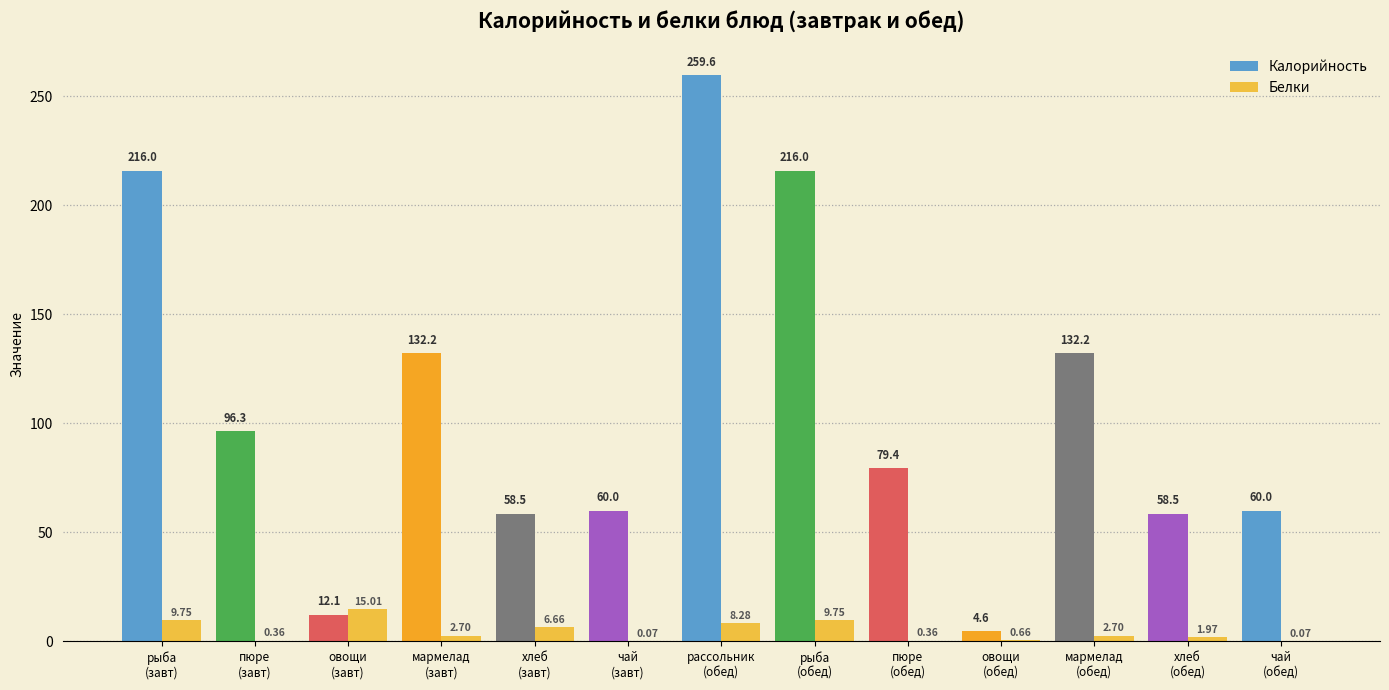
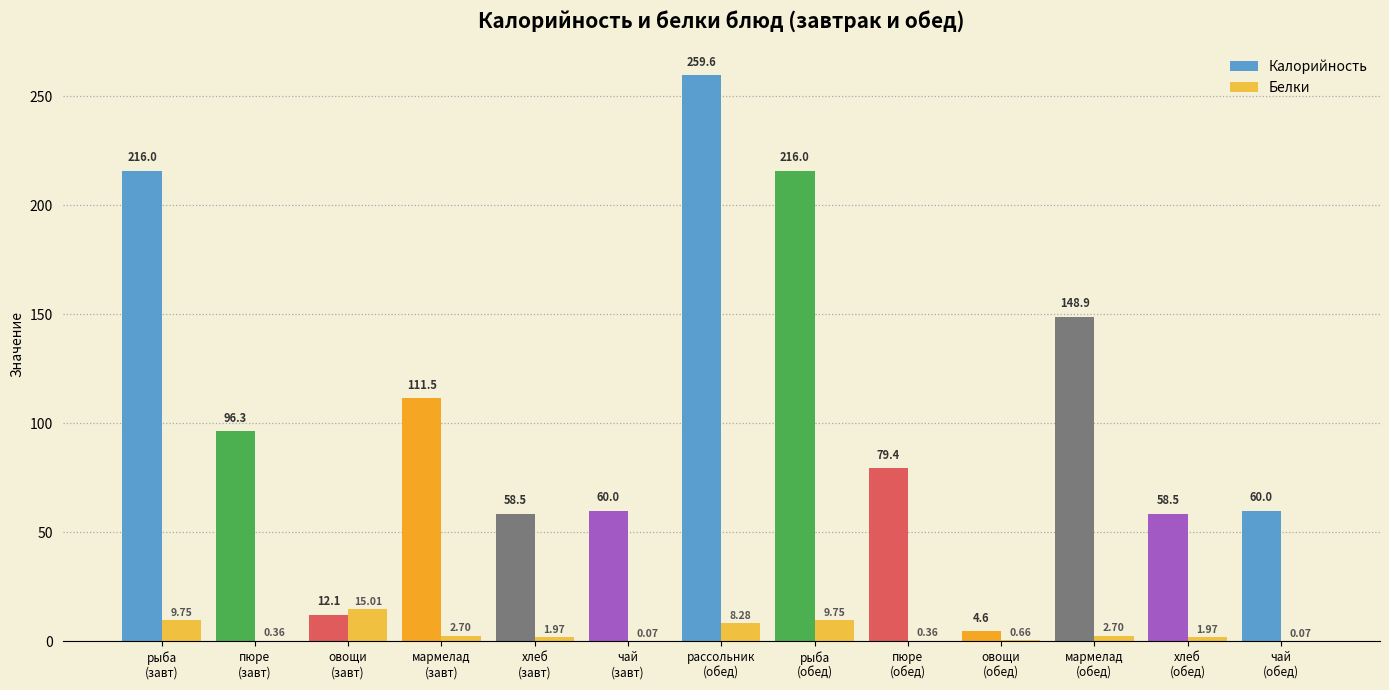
  {
    "Калорийность": {
      "рыба (завт)": 216.0,
      "пюре (завт)": 96.3,
      "овощи (завт)": 12.1,
-     "мармелад (завт)": 132.2,
+     "мармелад (завт)": 111.5,
      "хлеб (завт)": 58.5,
      "чай (завт)": 60.0,
      "рассольник (обед)": 259.6,
      "рыба (обед)": 216.0,
      "пюре (обед)": 79.4,
      "овощи (обед)": 4.6,
-     "мармелад (обед)": 132.2,
+     "мармелад (обед)": 148.9,
      "хлеб (обед)": 58.5,
      "чай (обед)": 60.0
    },
    "Белки": {
      "рыба (завт)": 9.75,
      "пюре (завт)": 0.36,
      "овощи (завт)": 15.01,
      "мармелад (завт)": 2.70,
-     "хлеб (завт)": 6.66,
+     "хлеб (завт)": 1.97,
      "чай (завт)": 0.07,
      "рассольник (обед)": 8.28,
      "рыба (обед)": 9.75,
      "пюре (обед)": 0.36,
      "овощи (обед)": 0.66,
      "мармелад (обед)": 2.70,
      "хлеб (обед)": 1.97,
      "чай (обед)": 0.07
    }
  }
